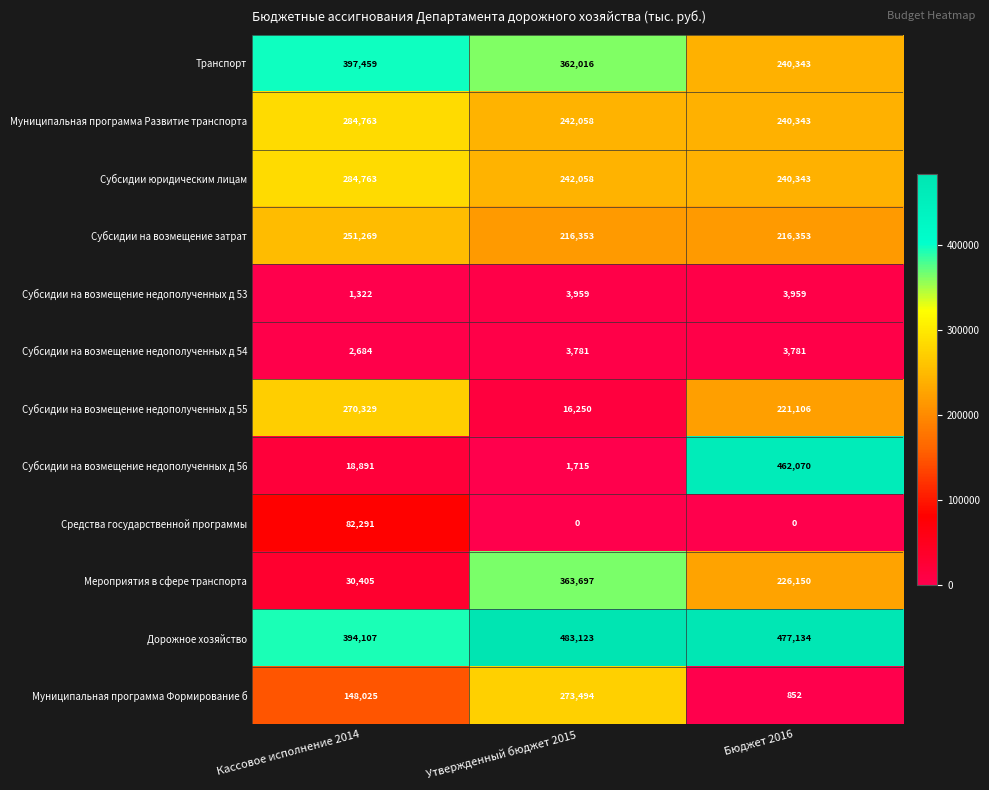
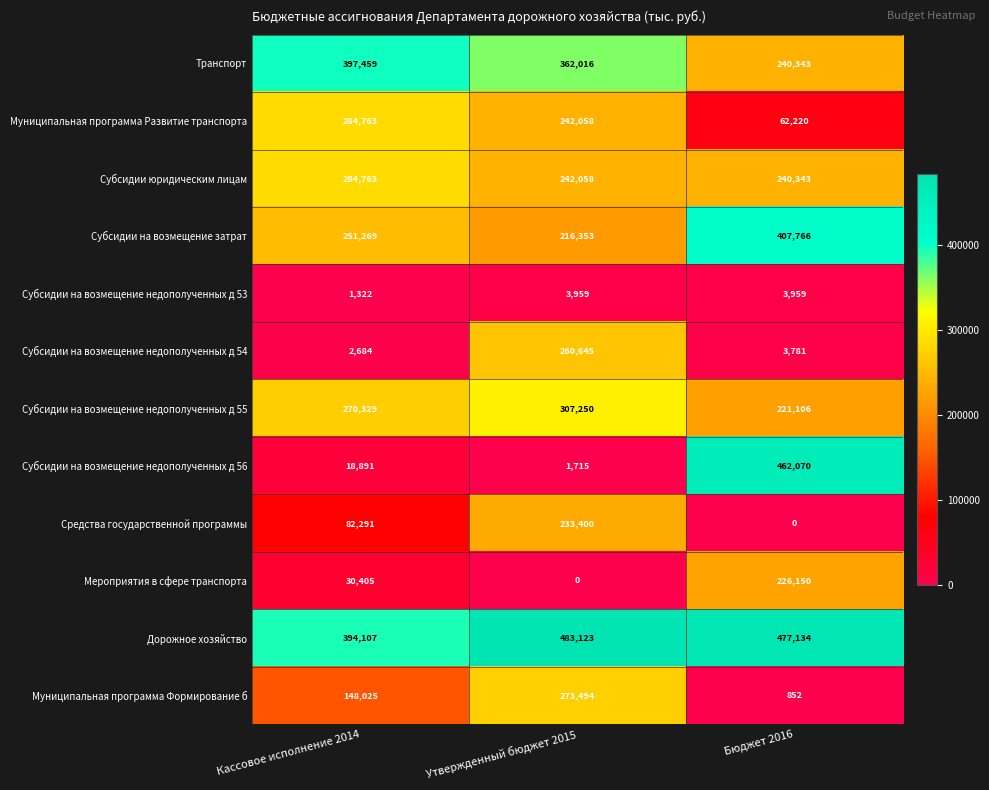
  {
    "Транспорт": {
      "Кассовое исполнение 2014": "397,459",
      "Утвержденный бюджет 2015": "362,016",
      "Бюджет 2016": "240,343"
    },
    "Муниципальная программа Развитие транспорта": {
      "Кассовое исполнение 2014": "284,763",
      "Утвержденный бюджет 2015": "242,058",
-     "Бюджет 2016": "240,343"
+     "Бюджет 2016": "62,220"
    },
    "Субсидии юридическим лицам": {
      "Кассовое исполнение 2014": "284,763",
      "Утвержденный бюджет 2015": "242,058",
      "Бюджет 2016": "240,343"
    },
    "Субсидии на возмещение затрат": {
      "Кассовое исполнение 2014": "251,269",
      "Утвержденный бюджет 2015": "216,353",
-     "Бюджет 2016": "216,353"
+     "Бюджет 2016": "407,766"
    },
    "Субсидии на возмещение недополученных д 53": {
      "Кассовое исполнение 2014": "1,322",
      "Утвержденный бюджет 2015": "3,959",
      "Бюджет 2016": "3,959"
    },
    "Субсидии на возмещение недополученных д 54": {
      "Кассовое исполнение 2014": "2,684",
-     "Утвержденный бюджет 2015": "3,781",
+     "Утвержденный бюджет 2015": "260,645",
      "Бюджет 2016": "3,781"
    },
    "Субсидии на возмещение недополученных д 55": {
      "Кассовое исполнение 2014": "270,329",
-     "Утвержденный бюджет 2015": "16,250",
+     "Утвержденный бюджет 2015": "307,250",
      "Бюджет 2016": "221,106"
    },
    "Субсидии на возмещение недополученных д 56": {
      "Кассовое исполнение 2014": "18,891",
      "Утвержденный бюджет 2015": "1,715",
      "Бюджет 2016": "462,070"
    },
    "Средства государственной программы": {
      "Кассовое исполнение 2014": "82,291",
-     "Утвержденный бюджет 2015": "0",
+     "Утвержденный бюджет 2015": "233,400",
      "Бюджет 2016": "0"
    },
    "Мероприятия в сфере транспорта": {
      "Кассовое исполнение 2014": "30,405",
-     "Утвержденный бюджет 2015": "363,697",
+     "Утвержденный бюджет 2015": "0",
      "Бюджет 2016": "226,150"
    },
    "Дорожное хозяйство": {
      "Кассовое исполнение 2014": "394,107",
      "Утвержденный бюджет 2015": "483,123",
      "Бюджет 2016": "477,134"
    },
    "Муниципальная программа Формирование б": {
      "Кассовое исполнение 2014": "148,025",
      "Утвержденный бюджет 2015": "273,494",
      "Бюджет 2016": "852"
    }
  }
